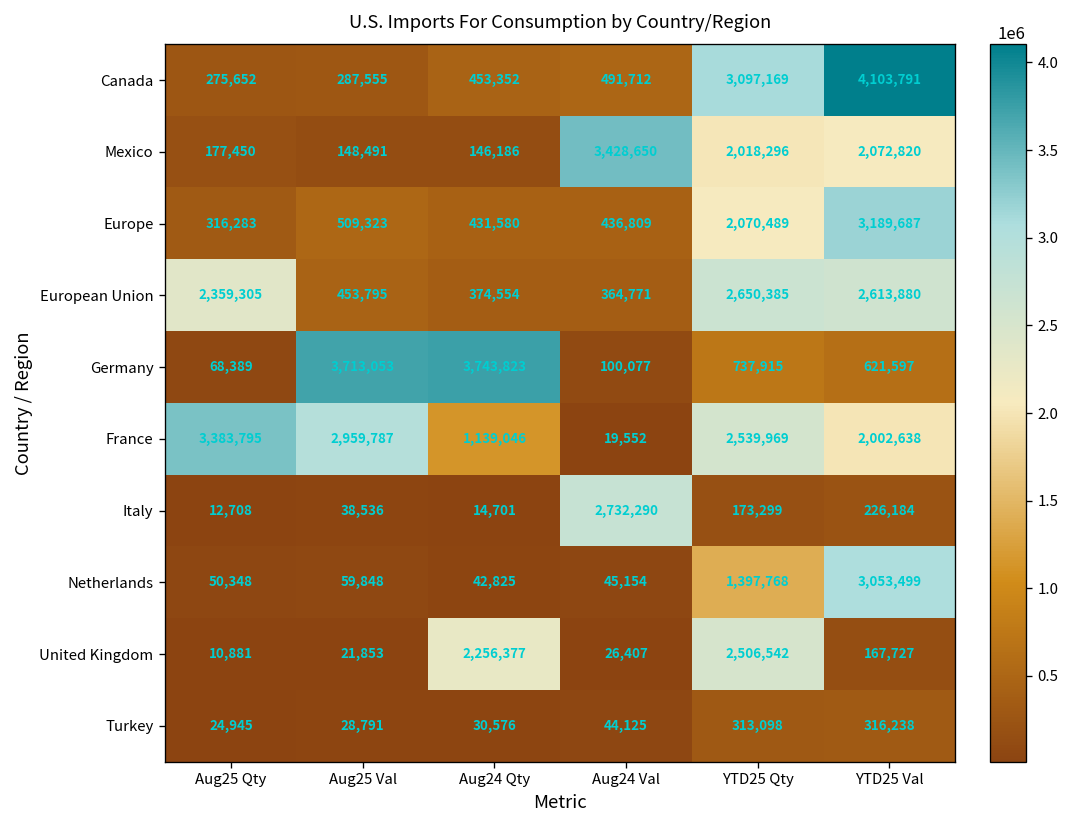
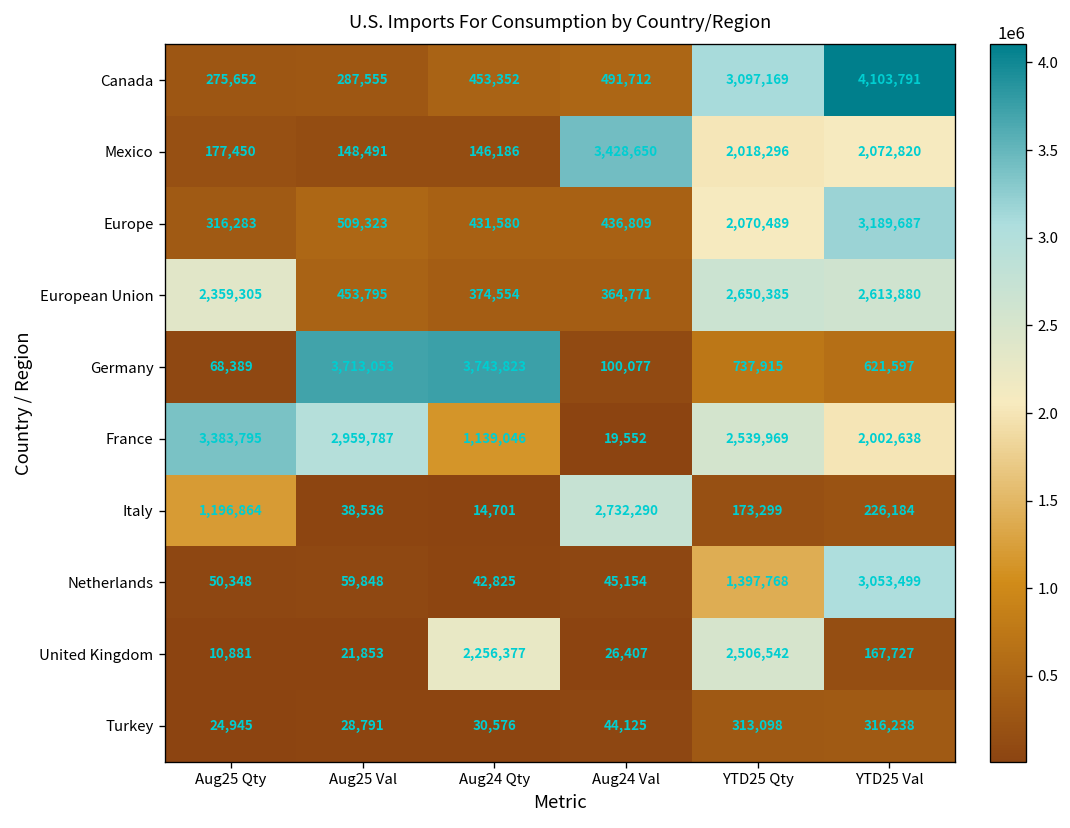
  {
    "Canada": {
      "Aug25 Qty": "275,652",
      "Aug25 Val": "287,555",
      "Aug24 Qty": "453,352",
      "Aug24 Val": "491,712",
      "YTD25 Qty": "3,097,169",
      "YTD25 Val": "4,103,791"
    },
    "Mexico": {
      "Aug25 Qty": "177,450",
      "Aug25 Val": "148,491",
      "Aug24 Qty": "146,186",
      "Aug24 Val": "3,428,650",
      "YTD25 Qty": "2,018,296",
      "YTD25 Val": "2,072,820"
    },
    "Europe": {
      "Aug25 Qty": "316,283",
      "Aug25 Val": "509,323",
      "Aug24 Qty": "431,580",
      "Aug24 Val": "436,809",
      "YTD25 Qty": "2,070,489",
      "YTD25 Val": "3,189,687"
    },
    "European Union": {
      "Aug25 Qty": "2,359,305",
      "Aug25 Val": "453,795",
      "Aug24 Qty": "374,554",
      "Aug24 Val": "364,771",
      "YTD25 Qty": "2,650,385",
      "YTD25 Val": "2,613,880"
    },
    "Germany": {
      "Aug25 Qty": "68,389",
      "Aug25 Val": "3,713,053",
      "Aug24 Qty": "3,743,823",
      "Aug24 Val": "100,077",
      "YTD25 Qty": "737,915",
      "YTD25 Val": "621,597"
    },
    "France": {
      "Aug25 Qty": "3,383,795",
      "Aug25 Val": "2,959,787",
      "Aug24 Qty": "1,139,046",
      "Aug24 Val": "19,552",
      "YTD25 Qty": "2,539,969",
      "YTD25 Val": "2,002,638"
    },
    "Italy": {
-     "Aug25 Qty": "12,708",
+     "Aug25 Qty": "1,196,864",
      "Aug25 Val": "38,536",
      "Aug24 Qty": "14,701",
      "Aug24 Val": "2,732,290",
      "YTD25 Qty": "173,299",
      "YTD25 Val": "226,184"
    },
    "Netherlands": {
      "Aug25 Qty": "50,348",
      "Aug25 Val": "59,848",
      "Aug24 Qty": "42,825",
      "Aug24 Val": "45,154",
      "YTD25 Qty": "1,397,768",
      "YTD25 Val": "3,053,499"
    },
    "United Kingdom": {
      "Aug25 Qty": "10,881",
      "Aug25 Val": "21,853",
      "Aug24 Qty": "2,256,377",
      "Aug24 Val": "26,407",
      "YTD25 Qty": "2,506,542",
      "YTD25 Val": "167,727"
    },
    "Turkey": {
      "Aug25 Qty": "24,945",
      "Aug25 Val": "28,791",
      "Aug24 Qty": "30,576",
      "Aug24 Val": "44,125",
      "YTD25 Qty": "313,098",
      "YTD25 Val": "316,238"
    }
  }
